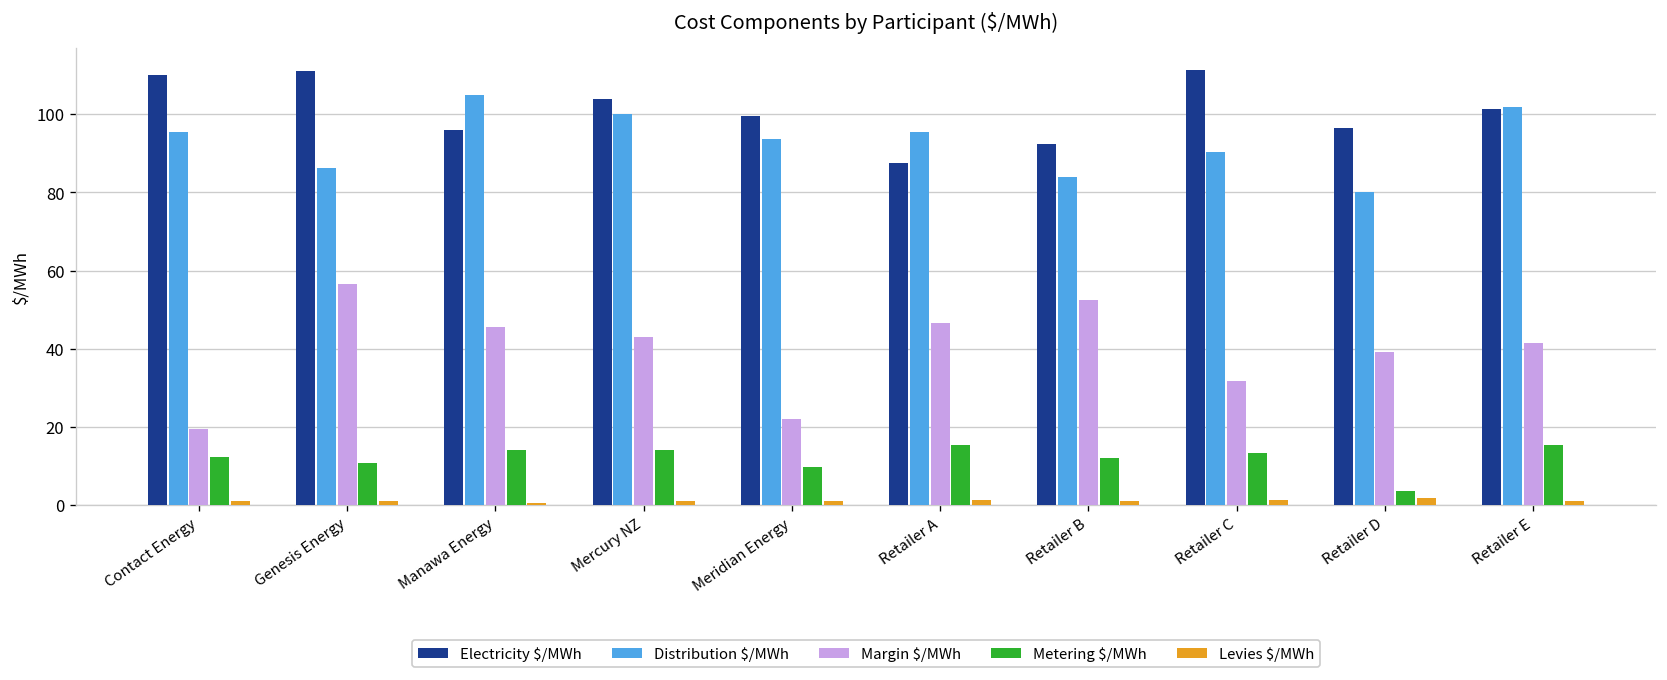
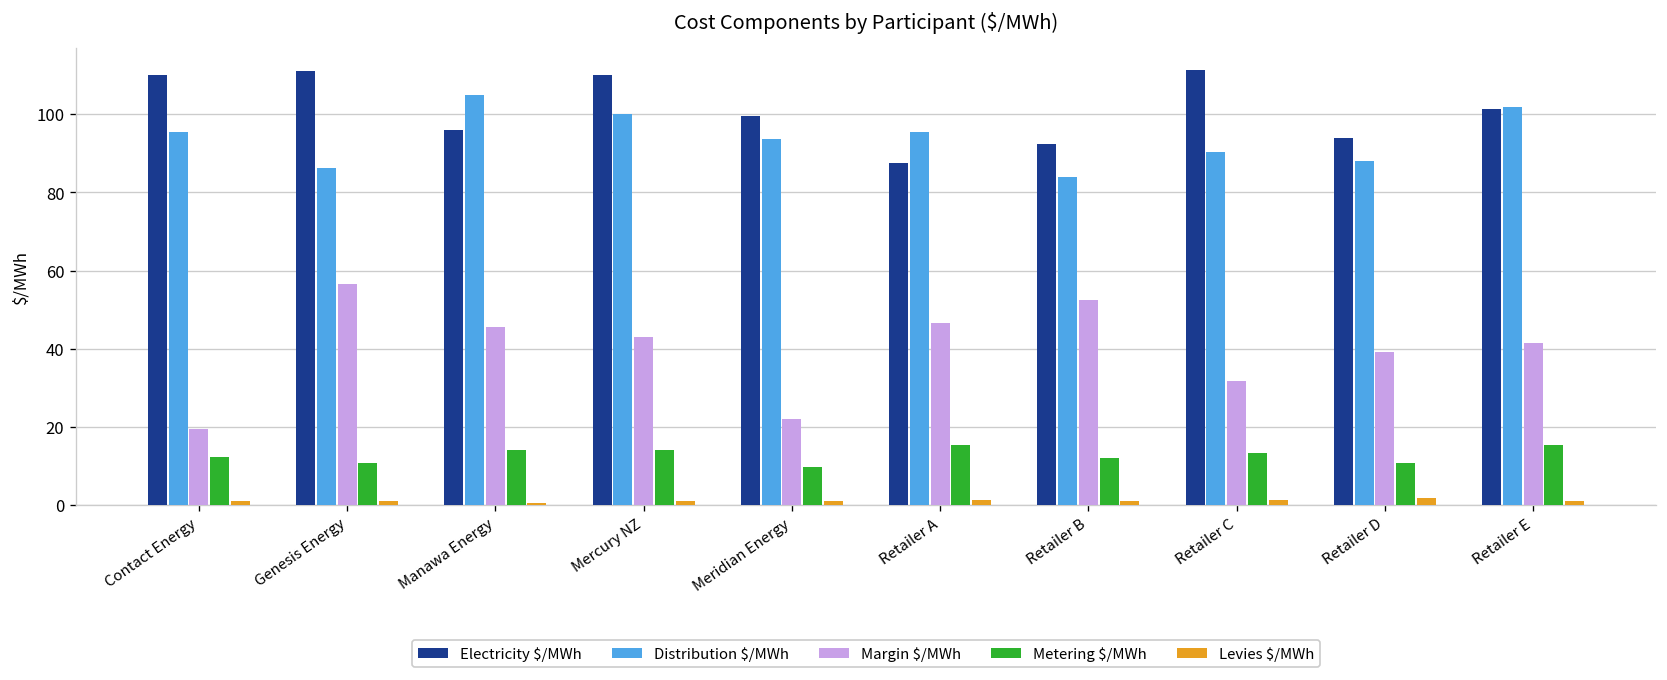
  {
    "Electricity $/MWh": {
      "Contact Energy": 110,
      "Genesis Energy": 111,
      "Manawa Energy": 96,
-     "Mercury NZ": 104,
+     "Mercury NZ": 110,
      "Meridian Energy": 100,
      "Retailer A": 88,
      "Retailer B": 92,
      "Retailer C": 111,
-     "Retailer D": 96,
+     "Retailer D": 94,
      "Retailer E": 101
    },
    "Distribution $/MWh": {
      "Contact Energy": 95,
      "Genesis Energy": 86,
      "Manawa Energy": 105,
      "Mercury NZ": 100,
      "Meridian Energy": 94,
      "Retailer A": 96,
      "Retailer B": 84,
      "Retailer C": 90,
-     "Retailer D": 80,
+     "Retailer D": 88,
      "Retailer E": 102
    },
    "Margin $/MWh": {
      "Contact Energy": 20,
      "Genesis Energy": 57,
      "Manawa Energy": 46,
      "Mercury NZ": 43,
      "Meridian Energy": 22,
      "Retailer A": 47,
      "Retailer B": 53,
      "Retailer C": 32,
      "Retailer D": 39,
      "Retailer E": 42
    },
    "Metering $/MWh": {
      "Contact Energy": 12,
      "Genesis Energy": 11,
      "Manawa Energy": 14,
      "Mercury NZ": 14,
      "Meridian Energy": 10,
      "Retailer A": 15,
      "Retailer B": 12,
      "Retailer C": 13,
-     "Retailer D": 4,
+     "Retailer D": 11,
      "Retailer E": 15
    },
    "Levies $/MWh": {
      "Contact Energy": 1,
      "Genesis Energy": 1,
      "Mercury NZ": 1,
      "Meridian Energy": 1,
      "Retailer A": 1,
      "Retailer B": 1,
      "Retailer C": 1,
      "Retailer D": 2,
      "Retailer E": 1
    }
  }
